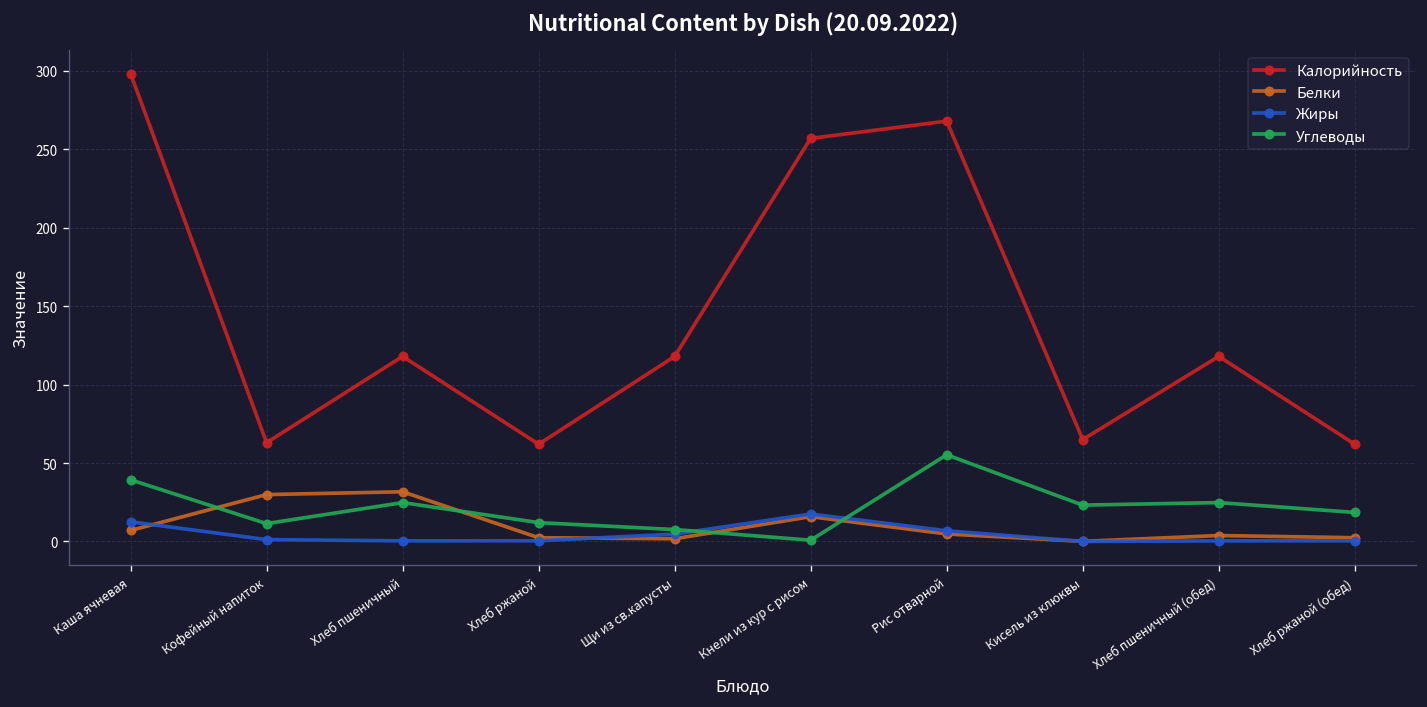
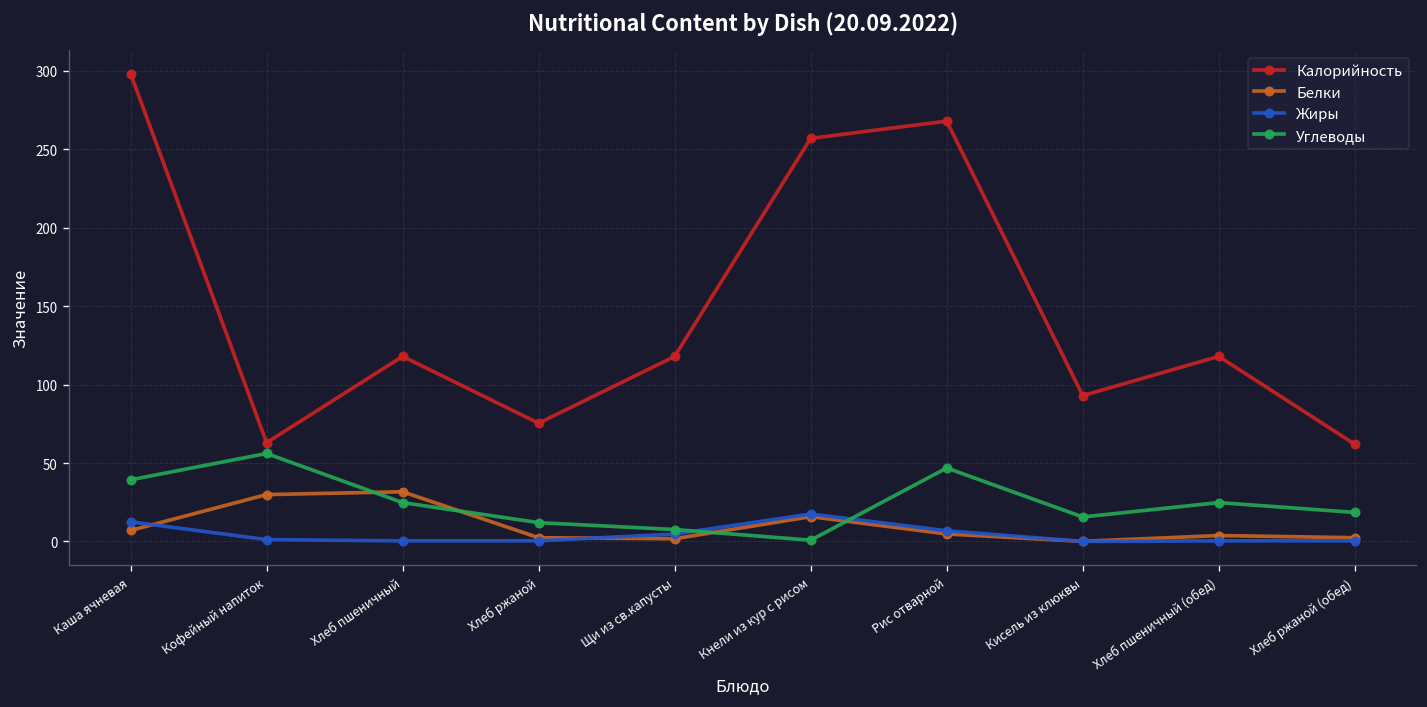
  {
    "Калорийность": {
      "Каша ячневая": 298,
      "Кофейный напиток": 63,
      "Хлеб пшеничный": 118,
-     "Хлеб ржаной": 62,
+     "Хлеб ржаной": 75,
      "Щи из св.капусты": 118,
      "Кнели из кур с рисом": 257,
      "Рис отварной": 268,
-     "Кисель из клюквы": 65,
+     "Кисель из клюквы": 93,
      "Хлеб пшеничный (обед)": 118,
      "Хлеб ржаной (обед)": 62
    },
    "Белки": {
      "Каша ячневая": 7,
      "Кофейный напиток": 30,
      "Хлеб пшеничный": 32,
      "Хлеб ржаной": 2,
      "Щи из св.капусты": 2,
      "Рис отварной": 5,
      "Хлеб пшеничный (обед)": 4,
      "Хлеб ржаной (обед)": 2
    },
    "Жиры": {
      "Каша ячневая": 13,
      "Кофейный напиток": 1,
      "Хлеб пшеничный": 0,
      "Хлеб ржаной": 0,
      "Щи из св.капусты": 5,
      "Рис отварной": 7,
      "Хлеб пшеничный (обед)": 0,
      "Хлеб ржаной (обед)": 0
    },
    "Углеводы": {
      "Каша ячневая": 39,
-     "Кофейный напиток": 11,
+     "Кофейный напиток": 56,
      "Хлеб пшеничный": 25,
      "Хлеб ржаной": 12,
      "Щи из св.капусты": 8,
      "Кнели из кур с рисом": 1,
-     "Рис отварной": 55,
-     "Кисель из клюквы": 23,
+     "Рис отварной": 47,
+     "Кисель из клюквы": 16,
      "Хлеб пшеничный (обед)": 25,
      "Хлеб ржаной (обед)": 19
    }
  }
